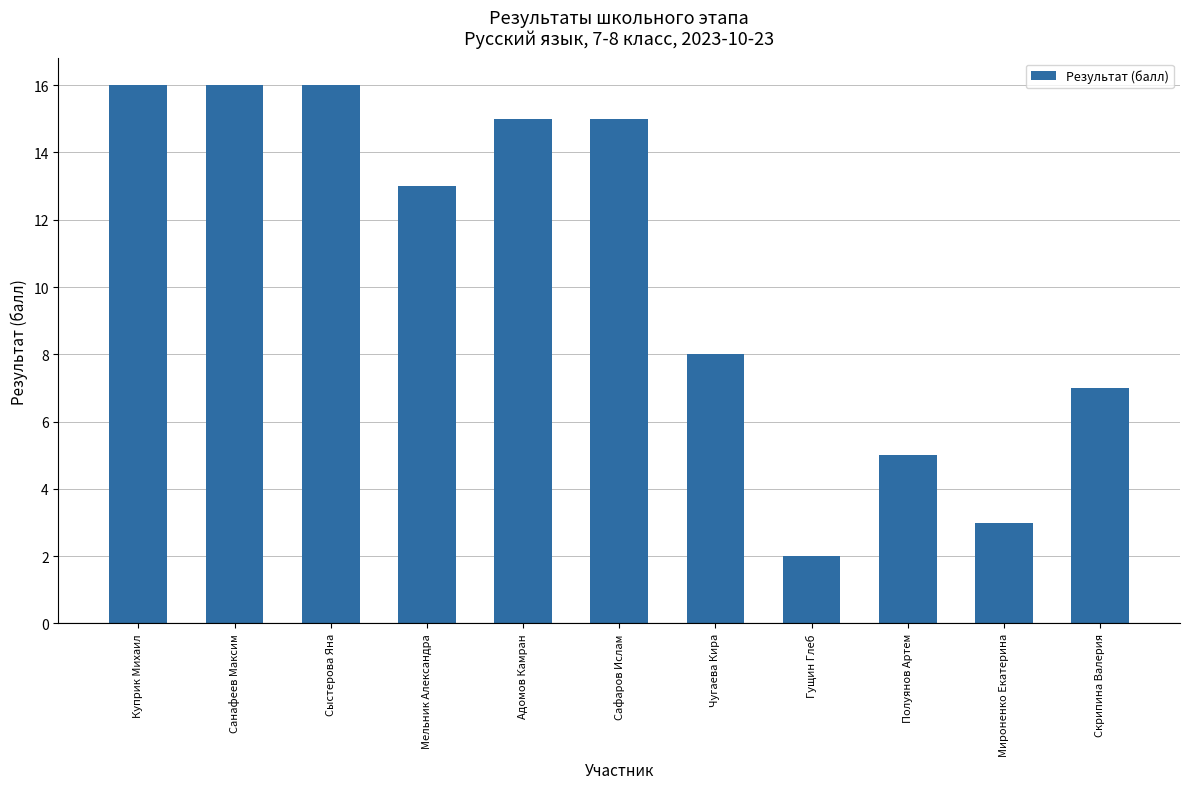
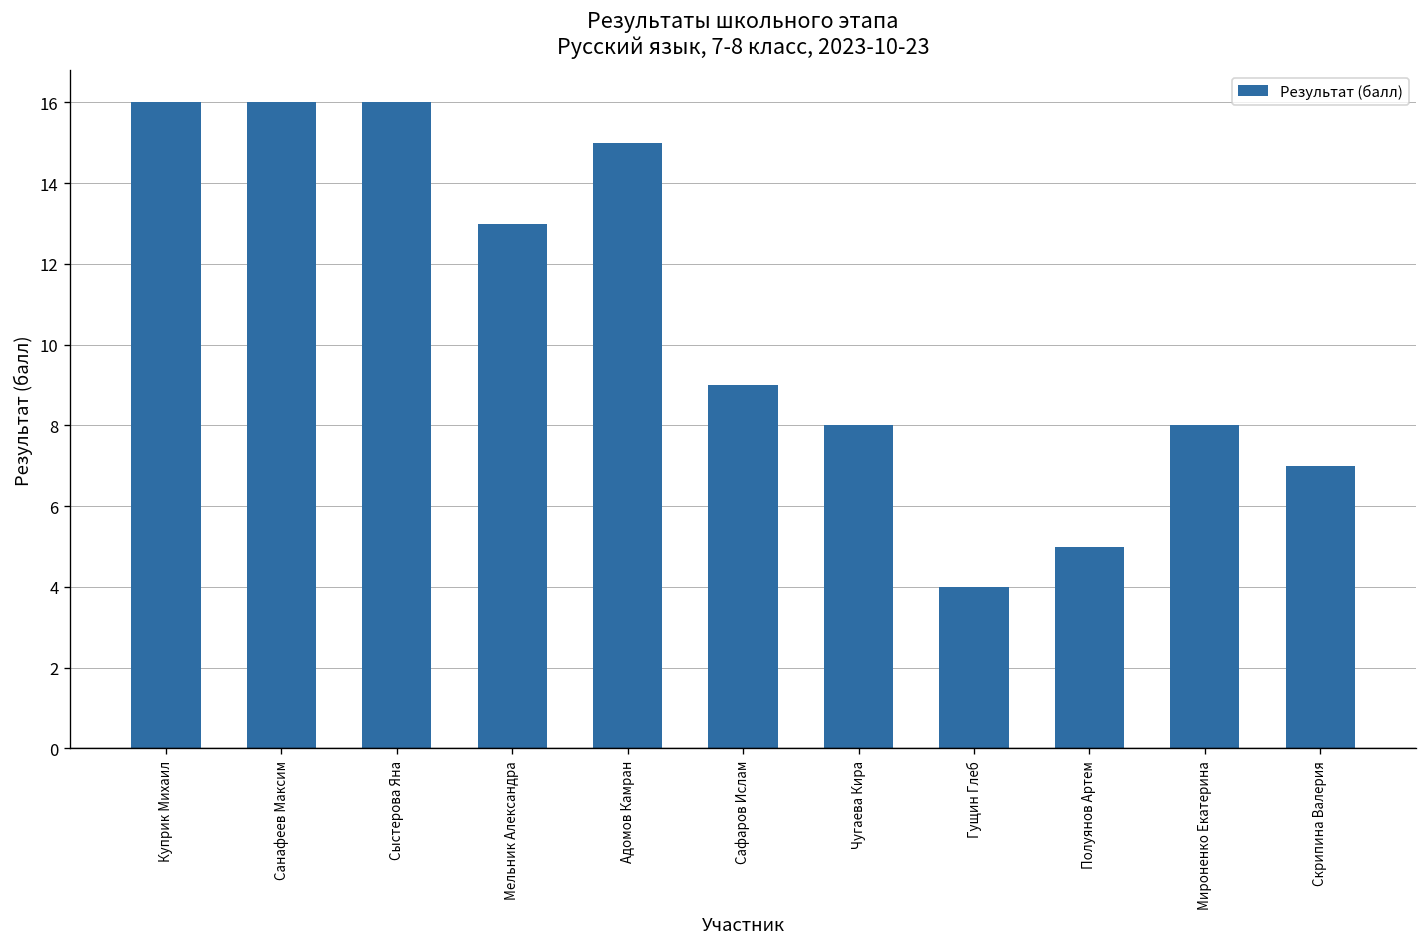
  {
    "Куприк Михаил": 16,
    "Санафеев Максим": 16,
    "Сыстерова Яна": 16,
    "Мельник Александра": 13,
    "Адомов Камран": 15,
-   "Сафаров Ислам": 15,
+   "Сафаров Ислам": 9,
    "Чугаева Кира": 8,
-   "Гущин Глеб": 2,
+   "Гущин Глеб": 4,
    "Полуянов Артем": 5,
-   "Мироненко Екатерина": 3,
+   "Мироненко Екатерина": 8,
    "Скрипина Валерия": 7
  }
